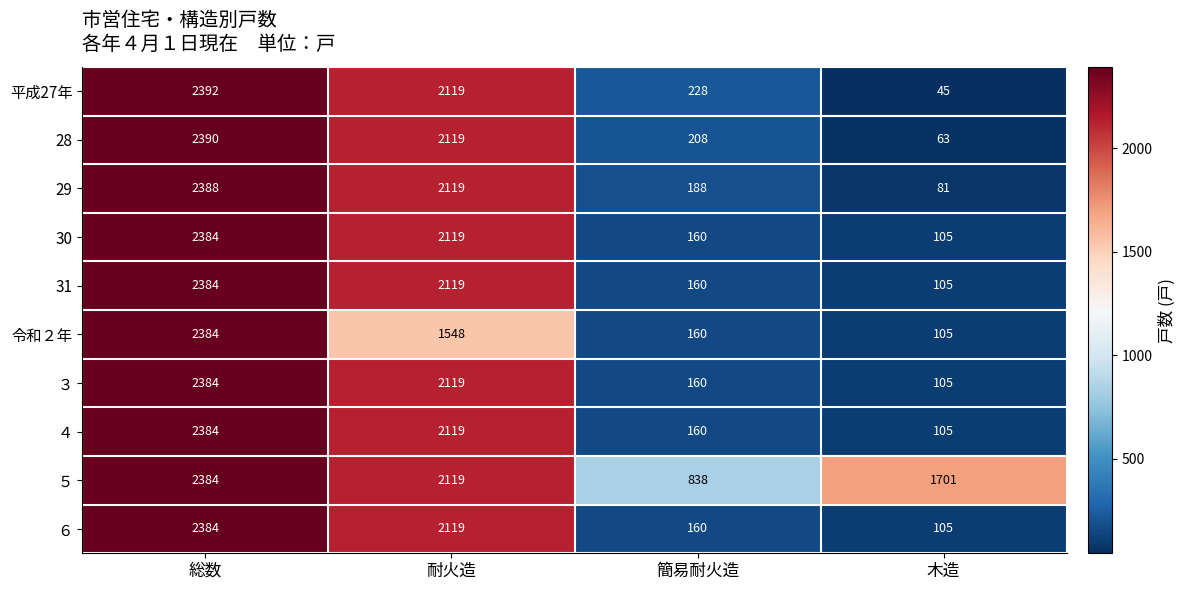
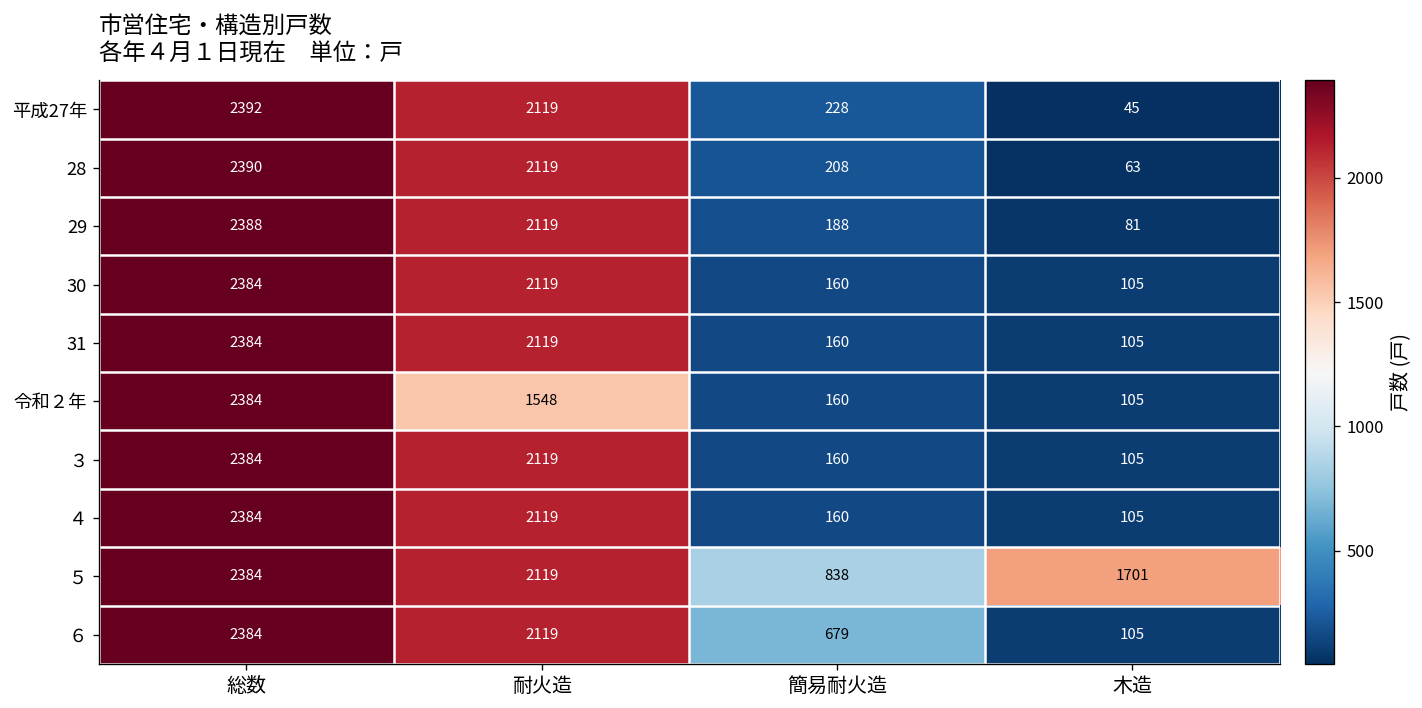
  {
    "平成27年": {
      "総数": 2392,
      "耐火造": 2119,
      "簡易耐火造": 228,
      "木造": 45
    },
    "28": {
      "総数": 2390,
      "耐火造": 2119,
      "簡易耐火造": 208,
      "木造": 63
    },
    "29": {
      "総数": 2388,
      "耐火造": 2119,
      "簡易耐火造": 188,
      "木造": 81
    },
    "30": {
      "総数": 2384,
      "耐火造": 2119,
      "簡易耐火造": 160,
      "木造": 105
    },
    "31": {
      "総数": 2384,
      "耐火造": 2119,
      "簡易耐火造": 160,
      "木造": 105
    },
    "令和２年": {
      "総数": 2384,
      "耐火造": 1548,
      "簡易耐火造": 160,
      "木造": 105
    },
    "３": {
      "総数": 2384,
      "耐火造": 2119,
      "簡易耐火造": 160,
      "木造": 105
    },
    "４": {
      "総数": 2384,
      "耐火造": 2119,
      "簡易耐火造": 160,
      "木造": 105
    },
    "５": {
      "総数": 2384,
      "耐火造": 2119,
      "簡易耐火造": 838,
      "木造": 1701
    },
    "６": {
      "総数": 2384,
      "耐火造": 2119,
-     "簡易耐火造": 160,
+     "簡易耐火造": 679,
      "木造": 105
    }
  }
